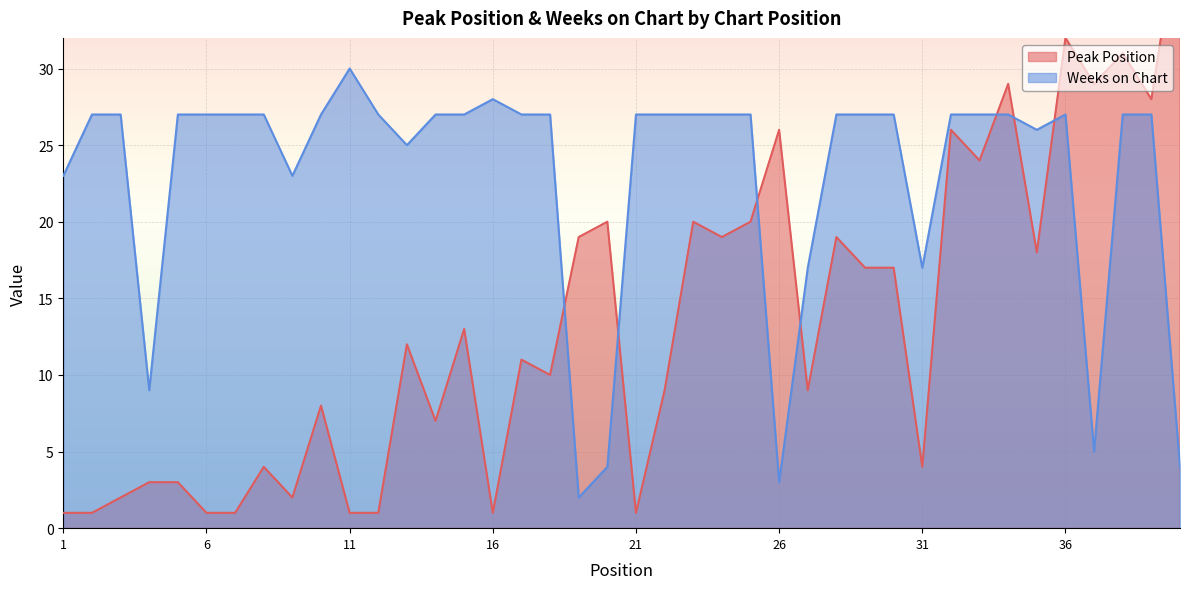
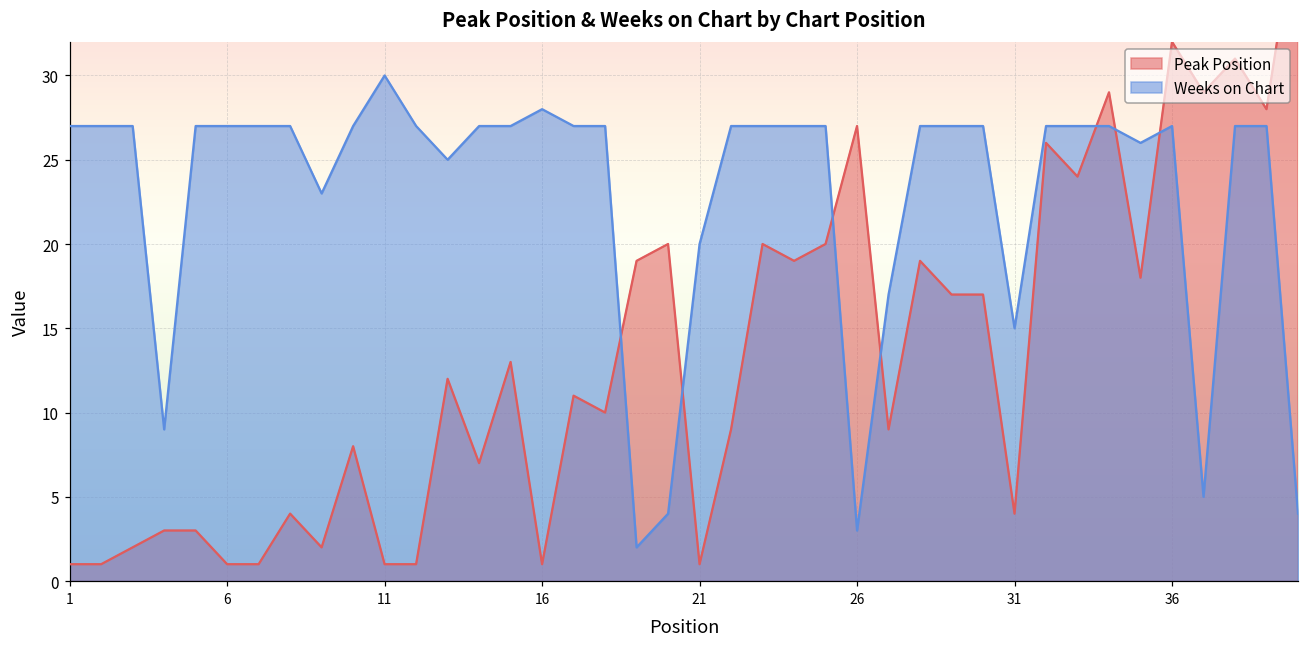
  {
    "Peak Position": {
      "1": 1,
      "6": 1,
      "11": 1,
      "16": 1,
      "21": 1,
-     "26": 26,
+     "26": 27,
      "31": 4,
      "36": 32
    },
    "Weeks on Chart": {
-     "1": 23,
+     "1": 27,
      "6": 27,
      "11": 30,
      "16": 28,
-     "21": 27,
+     "21": 20,
      "26": 3,
-     "31": 17,
+     "31": 15,
      "36": 27
    }
  }
